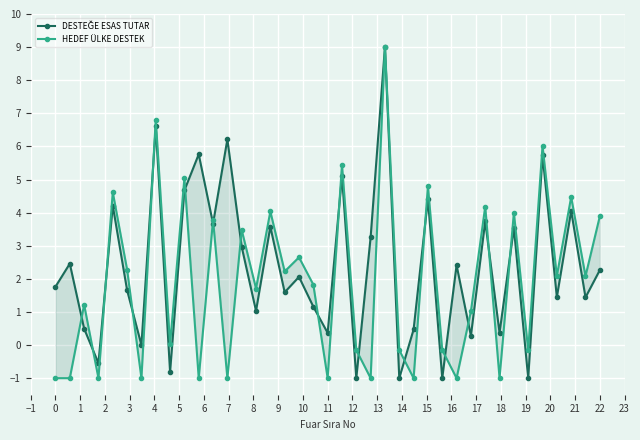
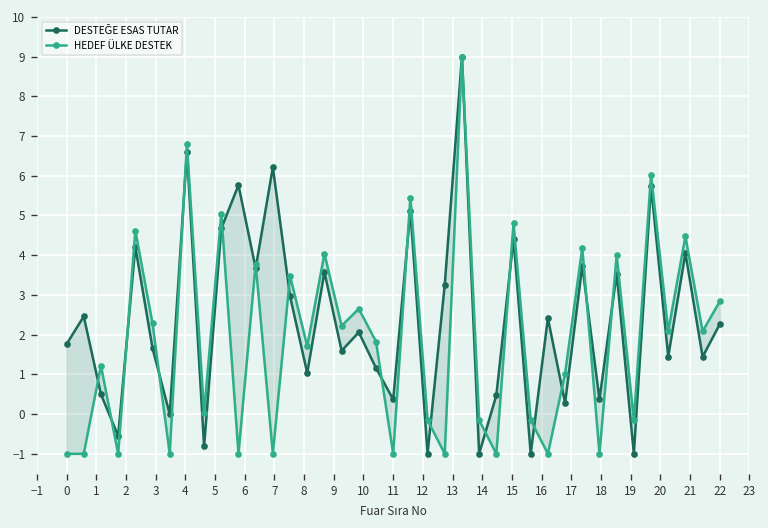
  {
    "HEDEF ÜLKE DESTEK": {
      "0": -1.0,
      "11": -1.0,
-     "22": 3.9
+     "22": 2.8
    }
  }
